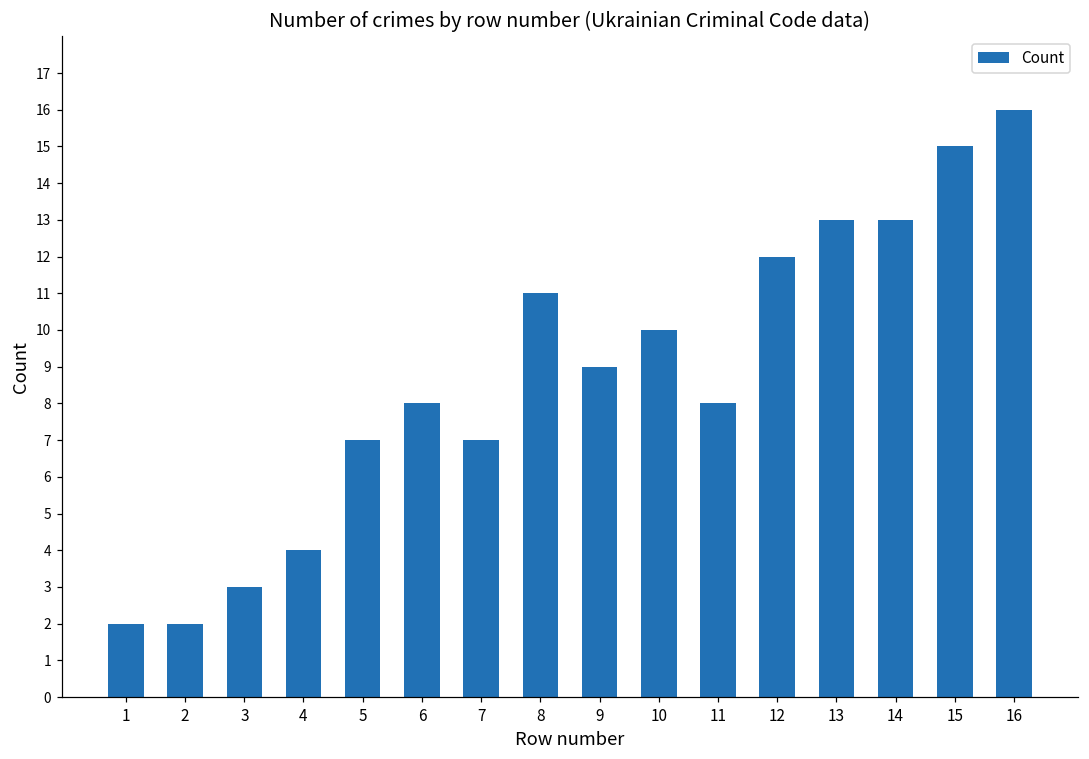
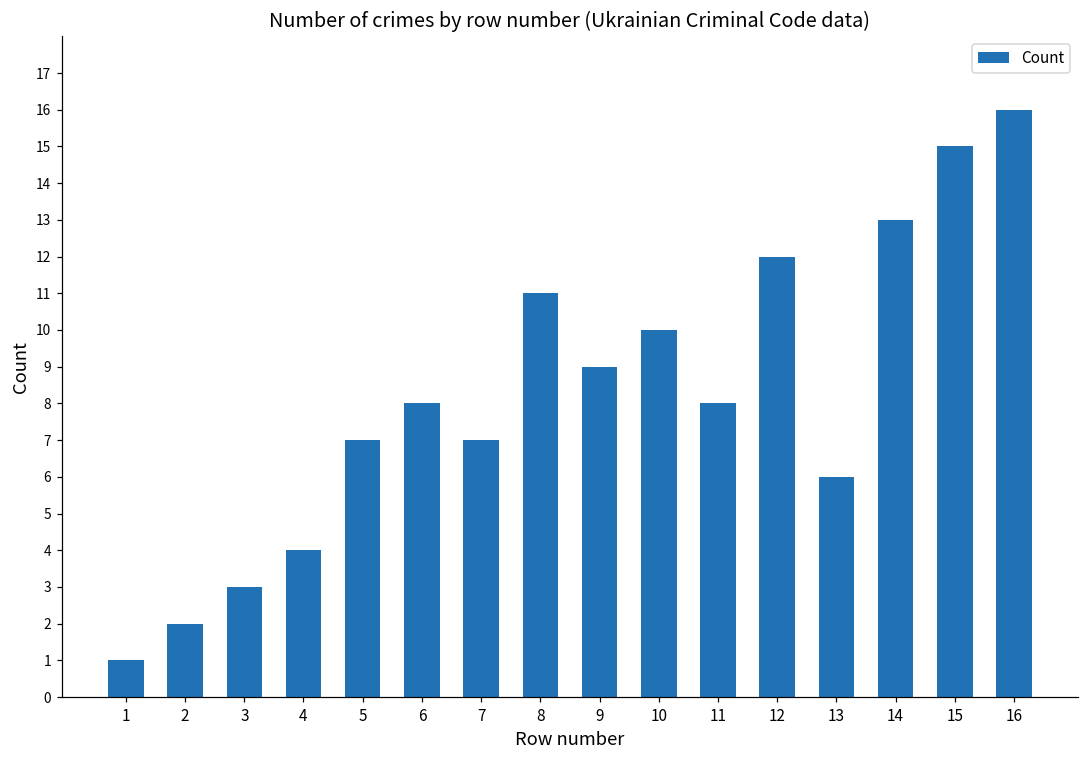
  {
-   "1": 2,
+   "1": 1,
    "2": 2,
    "3": 3,
    "4": 4,
    "5": 7,
    "6": 8,
    "7": 7,
    "8": 11,
    "9": 9,
    "10": 10,
    "11": 8,
    "12": 12,
-   "13": 13,
+   "13": 6,
    "14": 13,
    "15": 15,
    "16": 16
  }
